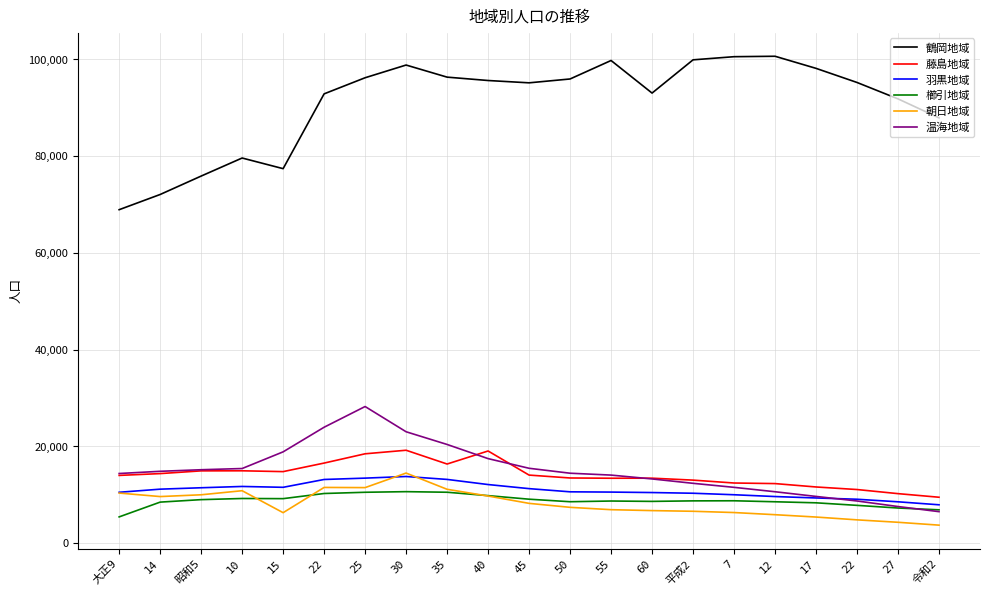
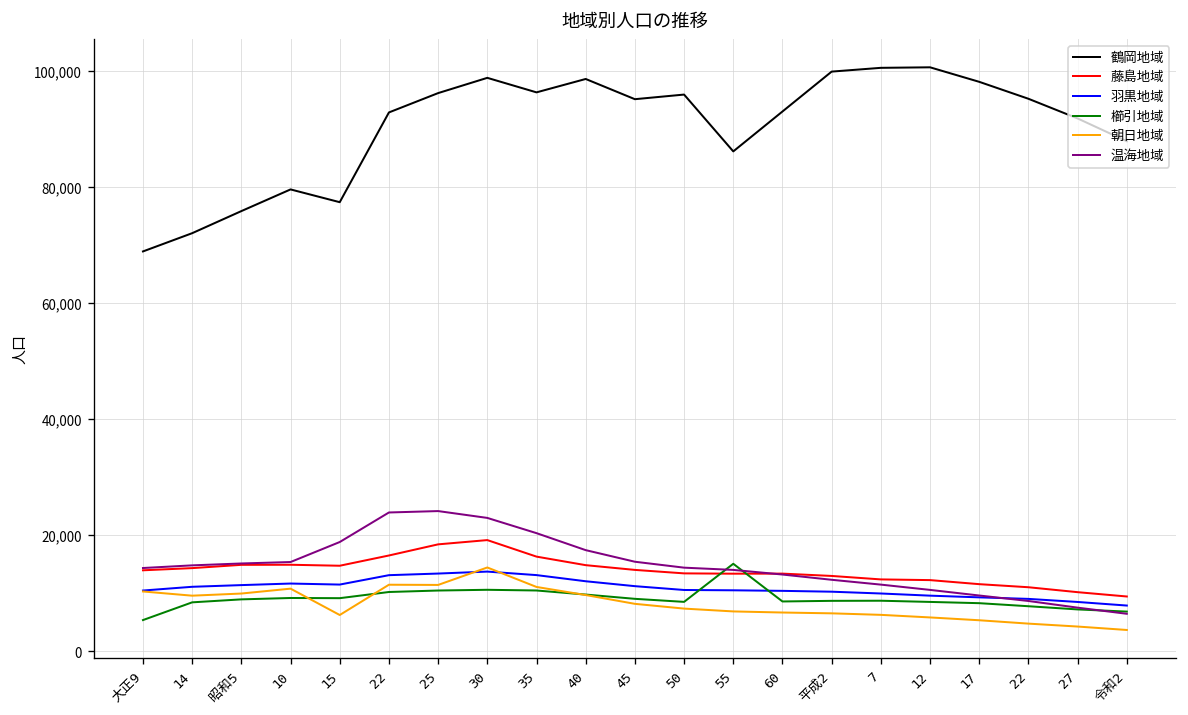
  {
    "鶴岡地域": {
      "大正9": "69,000",
      "14": "72,000",
      "昭和5": "76,000",
      "10": "80,000",
      "15": "77,000",
      "25": "96,000",
      "30": "99,000",
      "35": "96,000",
-     "40": "96,000",
+     "40": "99,000",
      "45": "95,000",
      "50": "96,000",
-     "55": "100,000",
+     "55": "86,000",
      "60": "93,000",
      "平成2": "100,000",
      "7": "101,000",
      "12": "101,000",
      "17": "98,000"
    },
    "藤島地域": {
      "15": "15,000",
      "25": "18,000",
      "30": "19,000",
      "35": "16,000",
-     "40": "19,000",
+     "40": "15,000",
      "45": "14,000",
      "50": "13,000",
      "55": "13,000",
      "平成2": "13,000",
      "7": "12,000",
      "12": "12,000",
      "17": "12,000",
      "27": "10,000",
      "令和2": "9,000"
    },
    "羽黒地域": {
      "14": "11,000",
      "昭和5": "11,000",
      "10": "12,000",
      "15": "12,000",
      "25": "13,000",
      "30": "14,000",
      "35": "13,000",
      "40": "12,000",
      "45": "11,000",
      "50": "11,000",
      "55": "11,000",
      "60": "10,000",
      "平成2": "10,000",
      "7": "10,000",
      "12": "10,000",
      "27": "9,000",
      "令和2": "8,000"
    },
    "櫛引地域": {
      "大正9": "5,000",
      "14": "8,000",
      "昭和5": "9,000",
      "10": "9,000",
      "15": "9,000",
      "25": "10,000",
      "30": "11,000",
      "35": "11,000",
      "45": "9,000",
      "50": "9,000",
-     "55": "9,000",
+     "55": "15,000",
      "60": "9,000",
      "平成2": "9,000",
      "7": "9,000",
      "12": "9,000",
      "17": "8,000"
    },
    "朝日地域": {
      "14": "10,000",
      "昭和5": "10,000",
      "10": "11,000",
      "15": "6,000",
      "25": "11,000",
      "30": "14,000",
      "35": "11,000",
      "45": "8,000",
      "50": "7,000",
      "55": "7,000",
      "60": "7,000",
      "平成2": "7,000",
      "7": "6,000",
      "12": "6,000",
      "17": "5,000",
      "27": "4,000",
      "令和2": "4,000"
    },
    "温海地域": {
      "15": "19,000",
-     "25": "28,000",
+     "25": "24,000",
      "30": "23,000",
      "35": "20,000",
      "40": "17,000",
      "45": "15,000",
      "50": "14,000",
      "55": "14,000",
      "平成2": "12,000",
      "7": "12,000",
      "12": "11,000"
    }
  }
